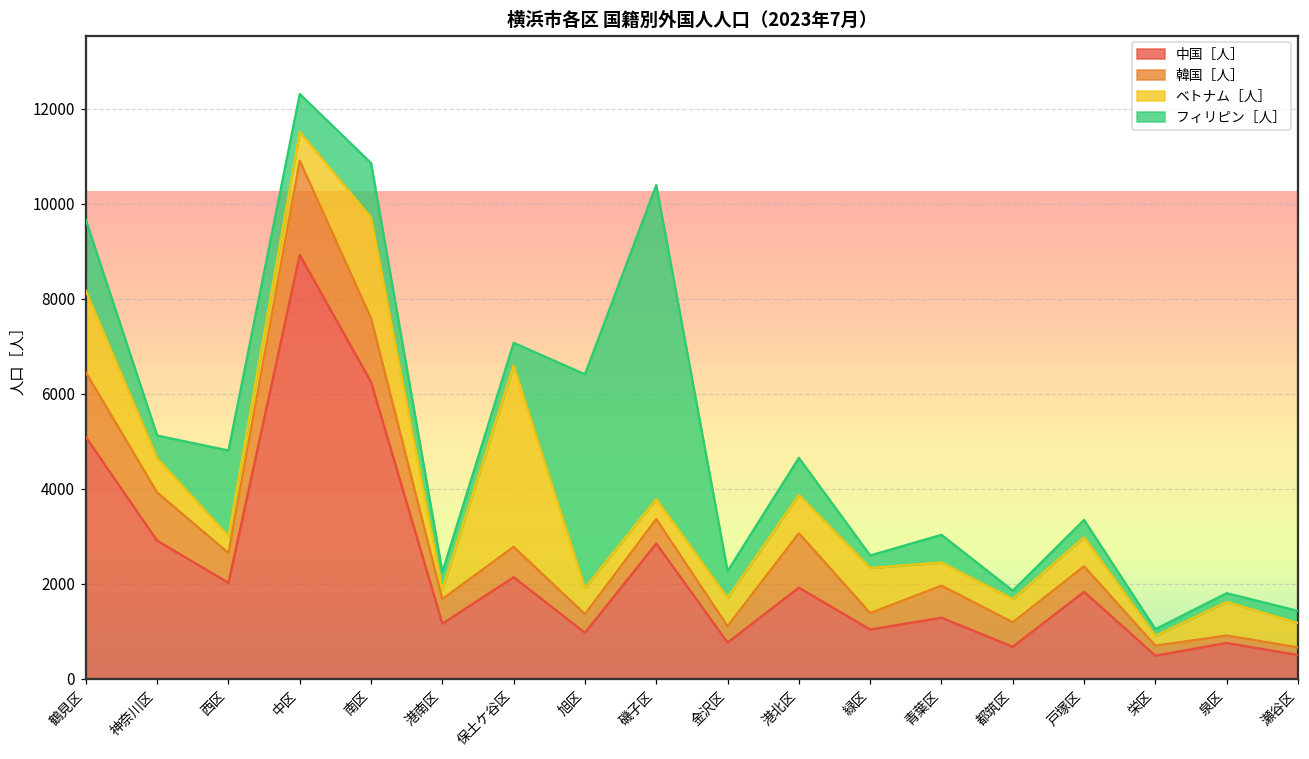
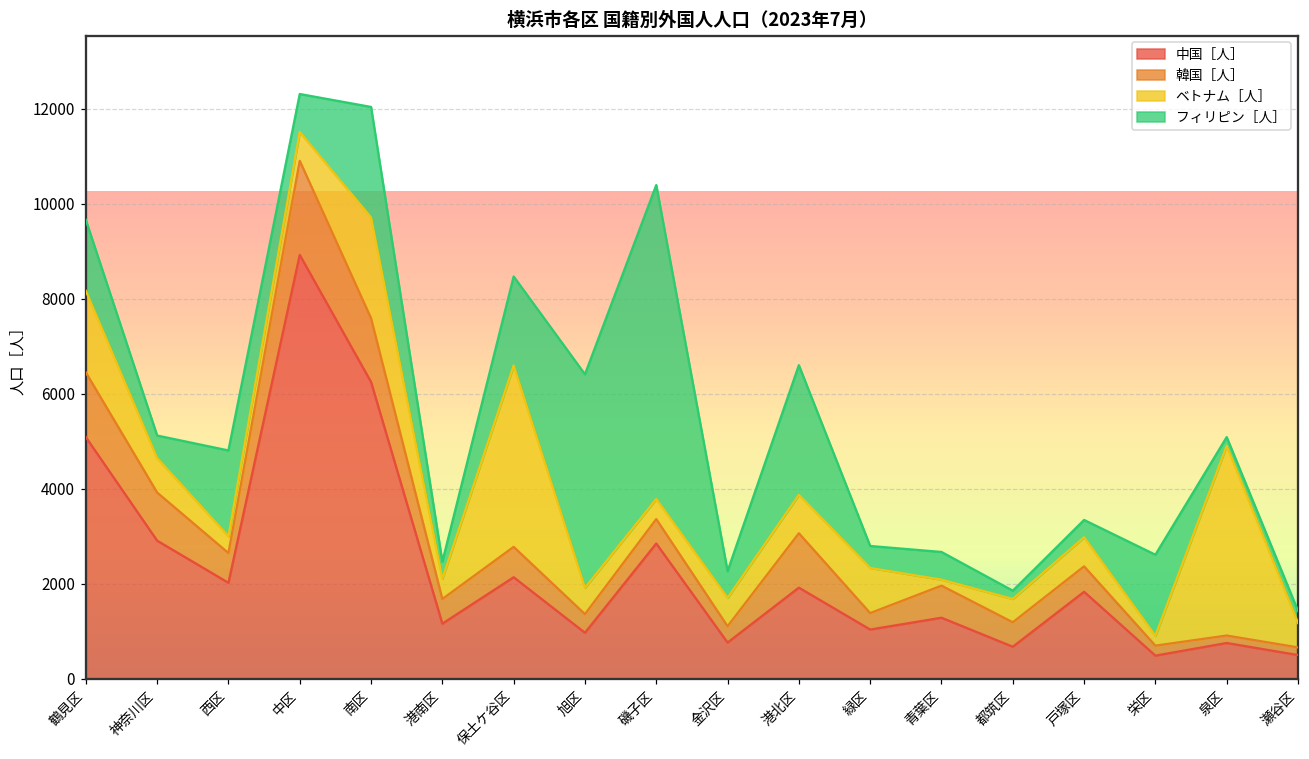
  {
    "ベトナム［人］": {
      "鶴見区": 1700,
      "神奈川区": 700,
      "西区": 400,
      "中区": 600,
      "南区": 2100,
-     "港南区": 200,
+     "港南区": 400,
      "保土ケ谷区": 3800,
      "旭区": 600,
      "磯子区": 400,
      "金沢区": 600,
      "港北区": 800,
      "緑区": 1000,
-     "青葉区": 500,
+     "青葉区": 100,
      "都筑区": 500,
      "戸塚区": 600,
      "栄区": 200,
-     "泉区": 700,
+     "泉区": 4000,
      "瀬谷区": 500
    },
    "フィリピン［人］": {
      "鶴見区": 1500,
      "神奈川区": 500,
      "西区": 1800,
      "中区": 800,
-     "南区": 1100,
+     "南区": 2300,
      "港南区": 400,
-     "保土ケ谷区": 500,
+     "保土ケ谷区": 1900,
      "旭区": 4500,
      "磯子区": 6600,
      "金沢区": 600,
-     "港北区": 800,
-     "緑区": 300,
+     "港北区": 2700,
+     "緑区": 500,
      "青葉区": 600,
      "都筑区": 200,
      "戸塚区": 400,
-     "栄区": 100,
+     "栄区": 1700,
      "泉区": 200,
      "瀬谷区": 300
    }
  }
